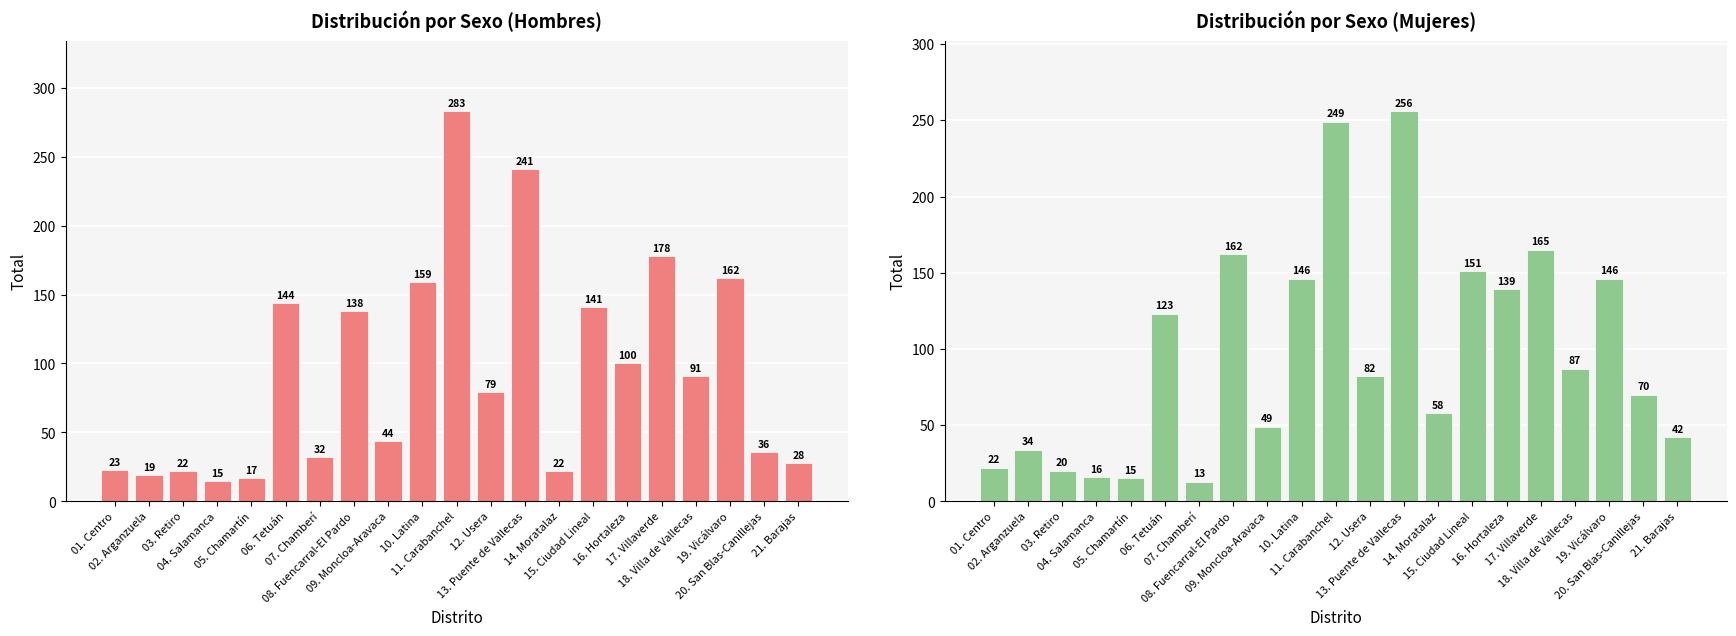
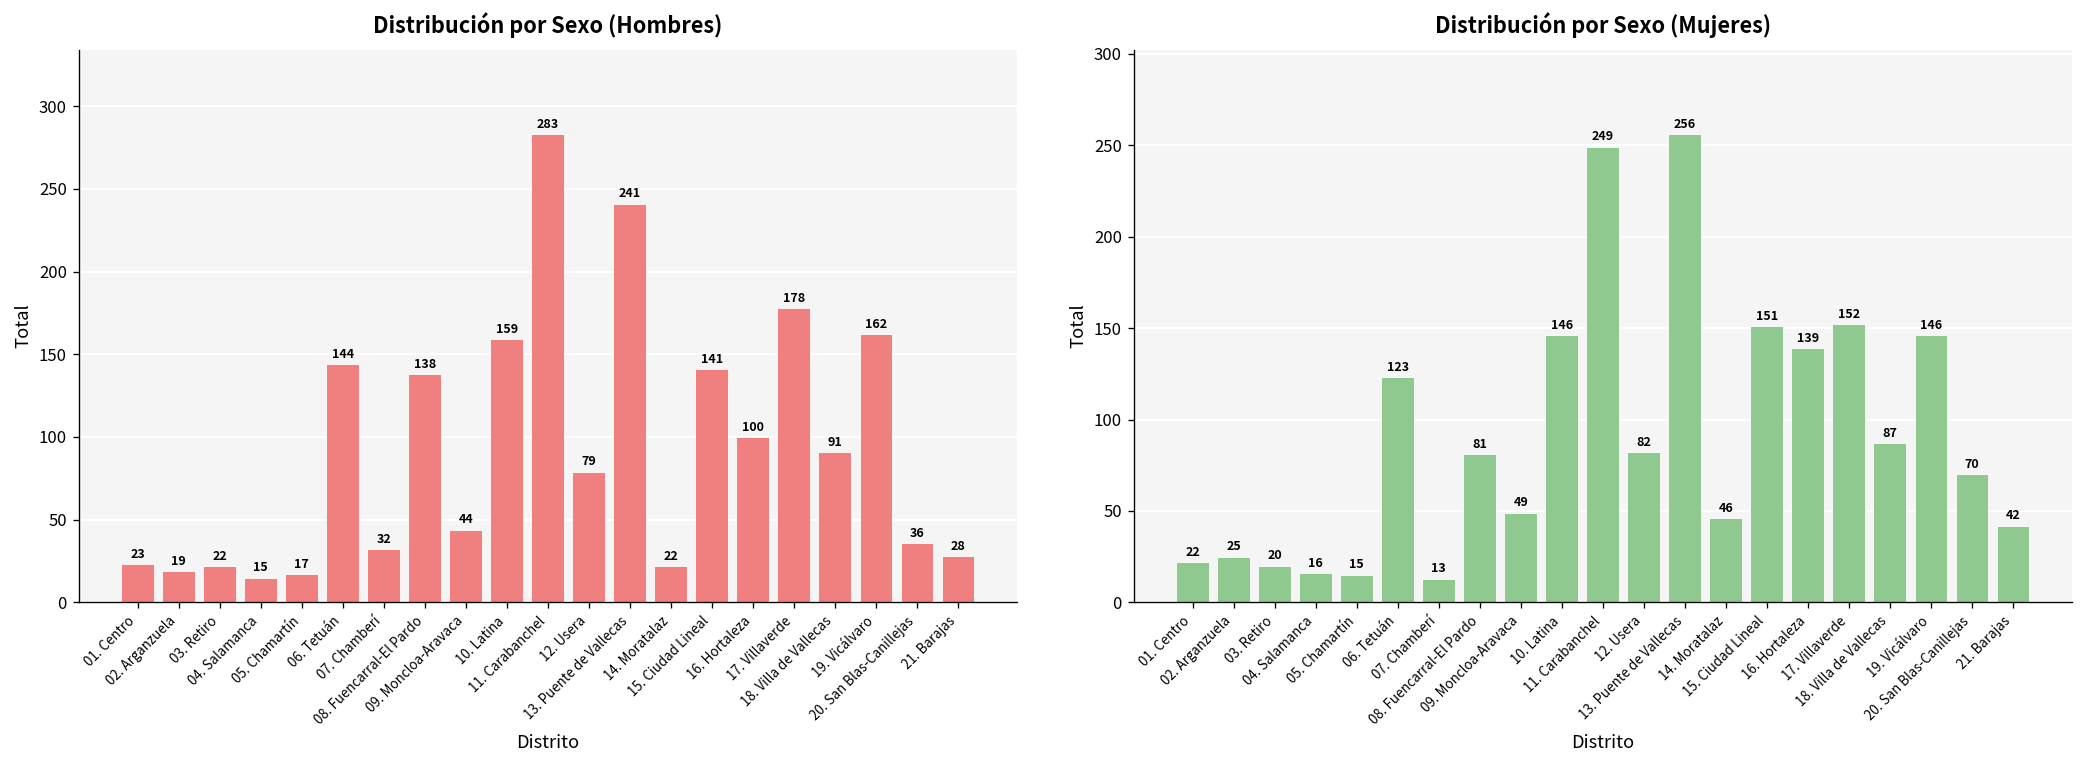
  {
    "Distribución por Sexo (Hombres)": {
      "01. Centro": 23,
      "02. Arganzuela": 19,
      "03. Retiro": 22,
      "04. Salamanca": 15,
      "05. Chamartín": 17,
      "06. Tetuán": 144,
      "07. Chamberí": 32,
      "08. Fuencarral-El Pardo": 138,
      "09. Moncloa-Aravaca": 44,
      "10. Latina": 159,
      "11. Carabanchel": 283,
      "12. Usera": 79,
      "13. Puente de Vallecas": 241,
      "14. Moratalaz": 22,
      "15. Ciudad Lineal": 141,
      "16. Hortaleza": 100,
      "17. Villaverde": 178,
      "18. Villa de Vallecas": 91,
      "19. Vicálvaro": 162,
      "20. San Blas-Canillejas": 36,
      "21. Barajas": 28
    },
    "Distribución por Sexo (Mujeres)": {
      "01. Centro": 22,
-     "02. Arganzuela": 34,
+     "02. Arganzuela": 25,
      "03. Retiro": 20,
      "04. Salamanca": 16,
      "05. Chamartín": 15,
      "06. Tetuán": 123,
      "07. Chamberí": 13,
-     "08. Fuencarral-El Pardo": 162,
+     "08. Fuencarral-El Pardo": 81,
      "09. Moncloa-Aravaca": 49,
      "10. Latina": 146,
      "11. Carabanchel": 249,
      "12. Usera": 82,
      "13. Puente de Vallecas": 256,
-     "14. Moratalaz": 58,
+     "14. Moratalaz": 46,
      "15. Ciudad Lineal": 151,
      "16. Hortaleza": 139,
-     "17. Villaverde": 165,
+     "17. Villaverde": 152,
      "18. Villa de Vallecas": 87,
      "19. Vicálvaro": 146,
      "20. San Blas-Canillejas": 70,
      "21. Barajas": 42
    }
  }
